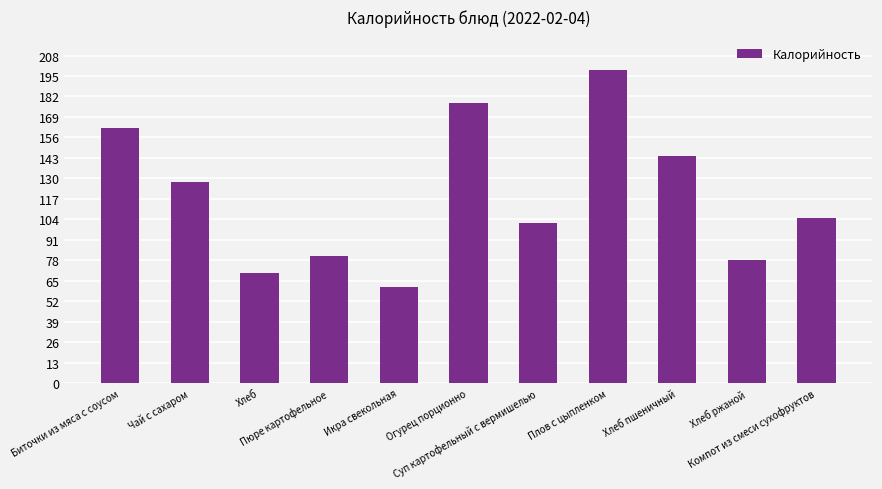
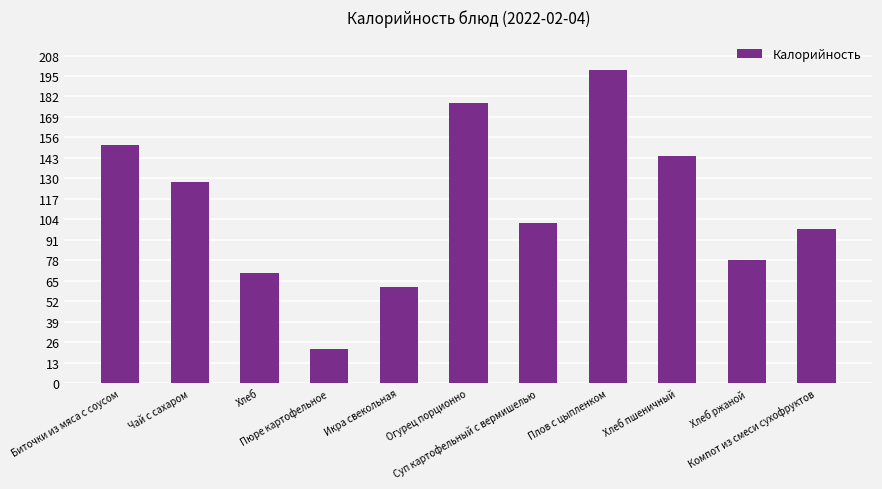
  {
-   "Биточки из мяса с соусом": 162,
+   "Биточки из мяса с соусом": 151,
    "Чай с сахаром": 128,
    "Хлеб": 70,
-   "Пюре картофельное": 81,
+   "Пюре картофельное": 22,
    "Икра свекольная": 61,
    "Огурец порционно": 178,
    "Суп картофельный с вермишелью": 102,
    "Плов с цыпленком": 199,
    "Хлеб пшеничный": 144,
    "Хлеб ржаной": 78,
-   "Компот из смеси сухофруктов": 105
+   "Компот из смеси сухофруктов": 98
  }
